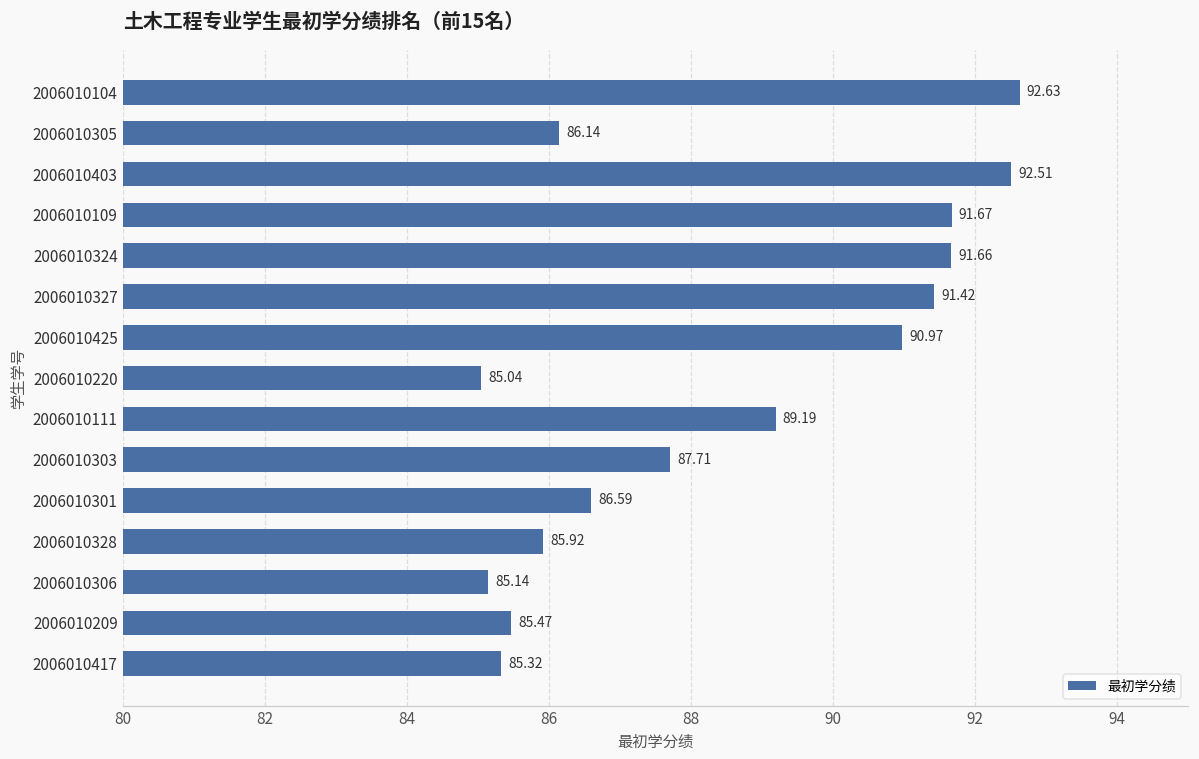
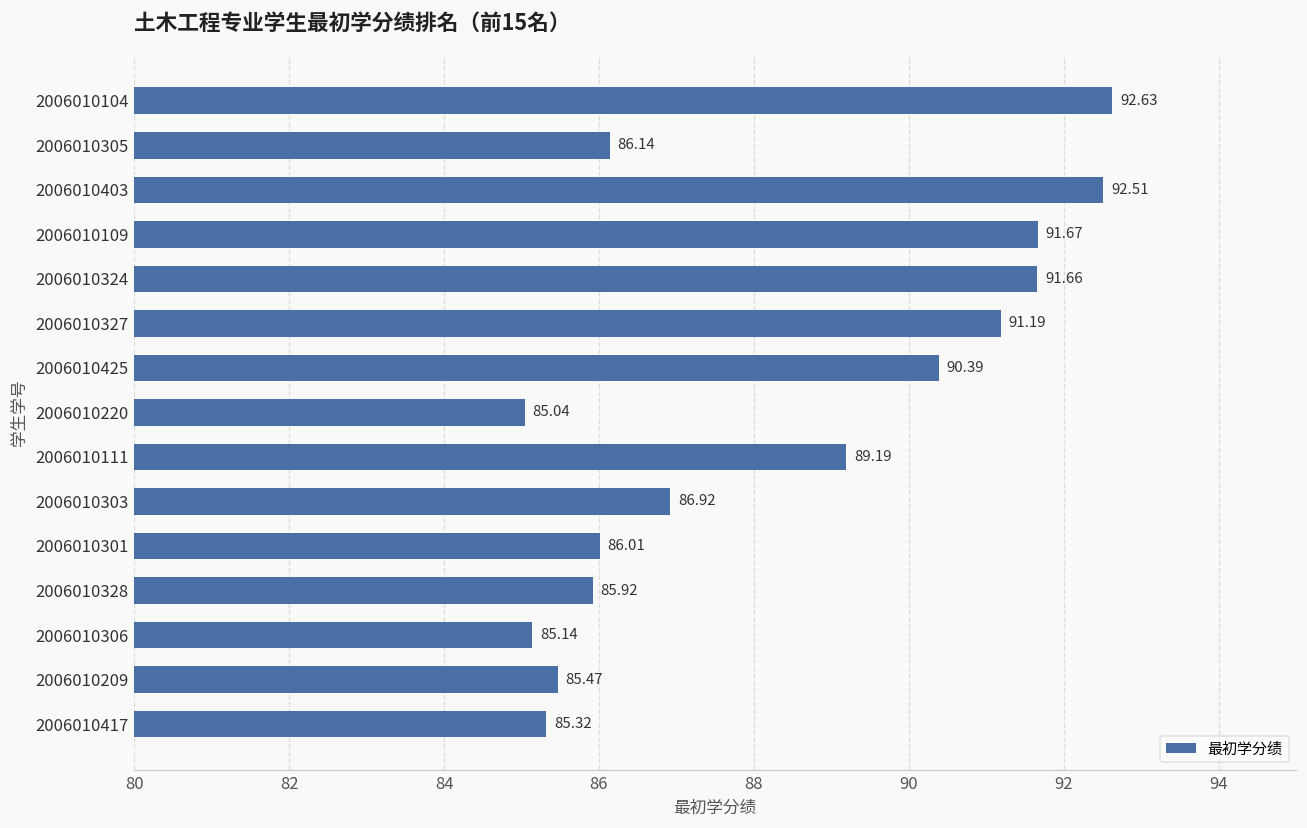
  {
    "2006010104": 92.63,
    "2006010305": 86.14,
    "2006010403": 92.51,
    "2006010109": 91.67,
    "2006010324": 91.66,
-   "2006010327": 91.42,
-   "2006010425": 90.97,
+   "2006010327": 91.19,
+   "2006010425": 90.39,
    "2006010220": 85.04,
    "2006010111": 89.19,
-   "2006010303": 87.71,
-   "2006010301": 86.59,
+   "2006010303": 86.92,
+   "2006010301": 86.01,
    "2006010328": 85.92,
    "2006010306": 85.14,
    "2006010209": 85.47,
    "2006010417": 85.32
  }
